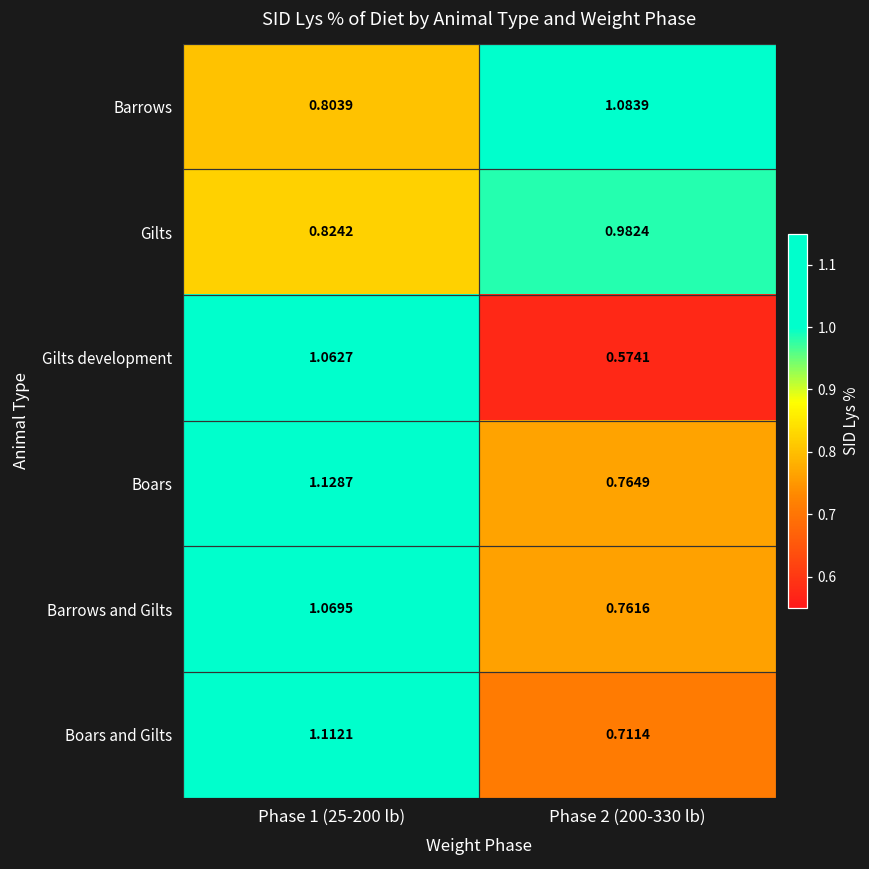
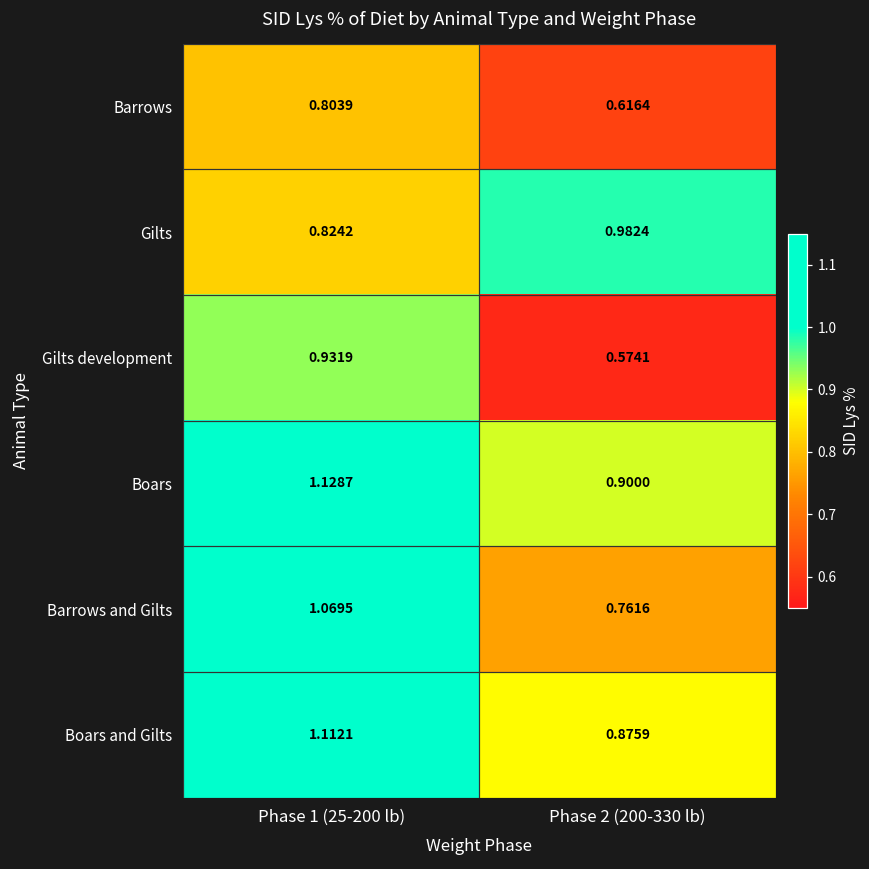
  {
    "Barrows": {
      "Phase 1 (25-200 lb)": 0.8039,
-     "Phase 2 (200-330 lb)": 1.0839
+     "Phase 2 (200-330 lb)": 0.6164
    },
    "Gilts": {
      "Phase 1 (25-200 lb)": 0.8242,
      "Phase 2 (200-330 lb)": 0.9824
    },
    "Gilts development": {
-     "Phase 1 (25-200 lb)": 1.0627,
+     "Phase 1 (25-200 lb)": 0.9319,
      "Phase 2 (200-330 lb)": 0.5741
    },
    "Boars": {
      "Phase 1 (25-200 lb)": 1.1287,
-     "Phase 2 (200-330 lb)": 0.7649
+     "Phase 2 (200-330 lb)": 0.9000
    },
    "Barrows and Gilts": {
      "Phase 1 (25-200 lb)": 1.0695,
      "Phase 2 (200-330 lb)": 0.7616
    },
    "Boars and Gilts": {
      "Phase 1 (25-200 lb)": 1.1121,
-     "Phase 2 (200-330 lb)": 0.7114
+     "Phase 2 (200-330 lb)": 0.8759
    }
  }
